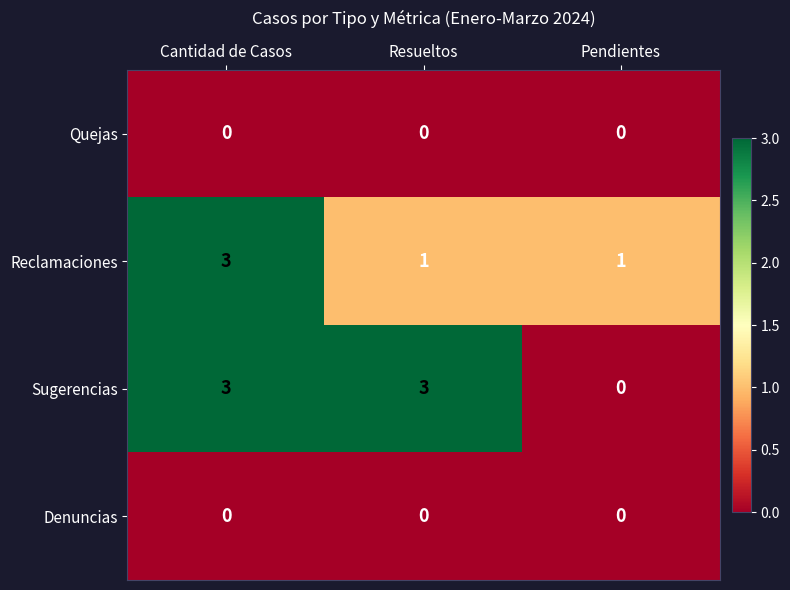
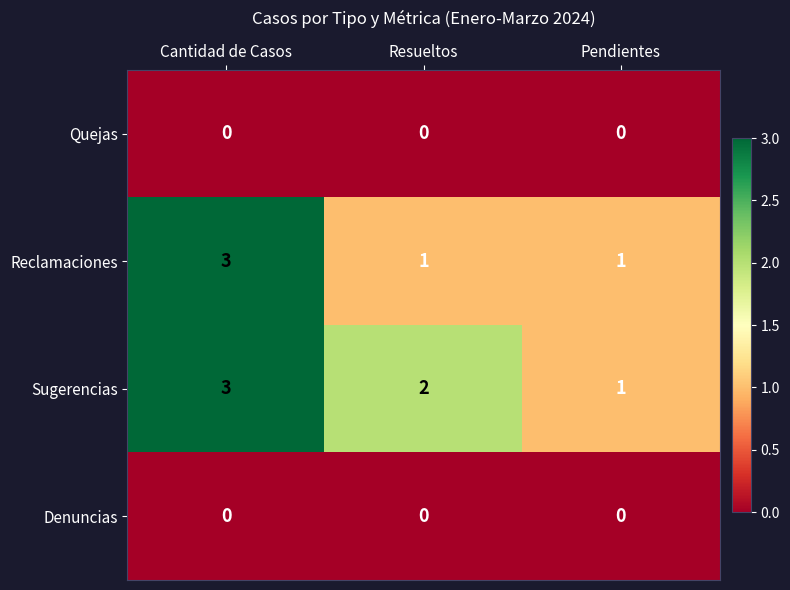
  {
    "Quejas": {
      "Cantidad de Casos": 0,
      "Resueltos": 0,
      "Pendientes": 0
    },
    "Reclamaciones": {
      "Cantidad de Casos": 3,
      "Resueltos": 1,
      "Pendientes": 1
    },
    "Sugerencias": {
      "Cantidad de Casos": 3,
-     "Resueltos": 3,
-     "Pendientes": 0
+     "Resueltos": 2,
+     "Pendientes": 1
    },
    "Denuncias": {
      "Cantidad de Casos": 0,
      "Resueltos": 0,
      "Pendientes": 0
    }
  }
